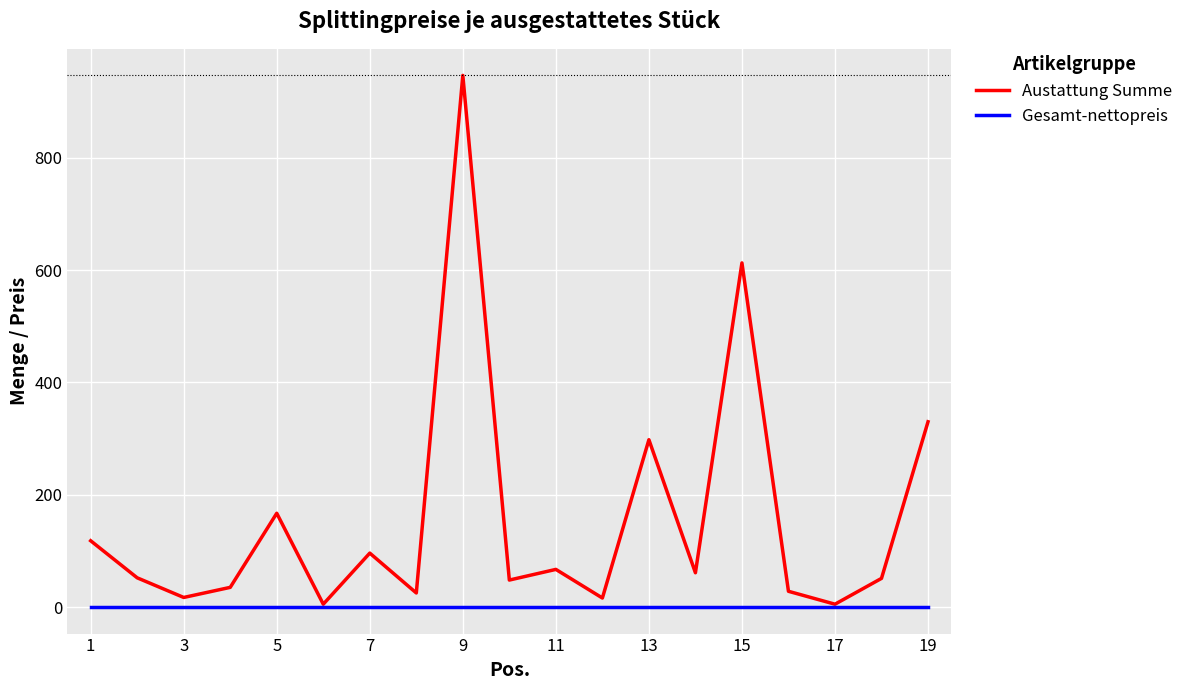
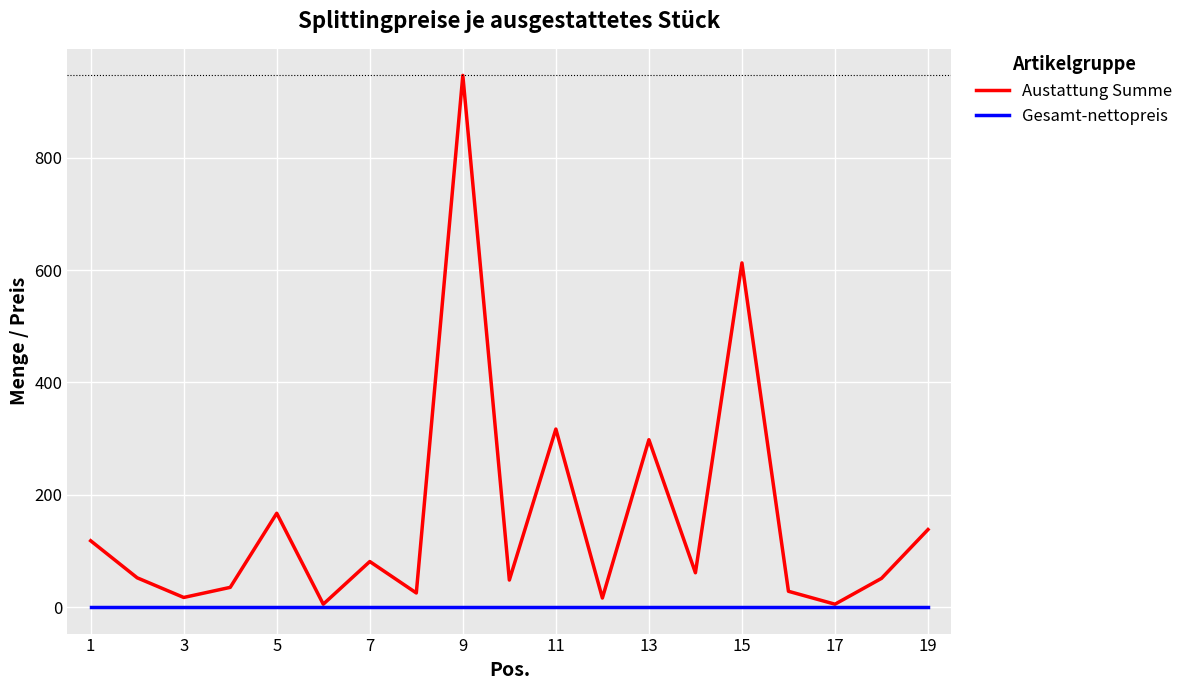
  {
    "Austattung Summe": {
      "1": 120,
      "3": 20,
      "5": 170,
-     "7": 100,
+     "7": 80,
      "9": 950,
-     "11": 70,
+     "11": 320,
      "13": 300,
      "15": 610,
      "17": 10,
-     "19": 330
+     "19": 140
    },
    "Gesamt-nettopreis": {
      "1": 0,
      "3": 0,
      "5": 0,
      "7": 0,
      "9": 0,
      "11": 0,
      "13": 0,
      "15": 0,
      "17": 0,
      "19": 0
    }
  }
